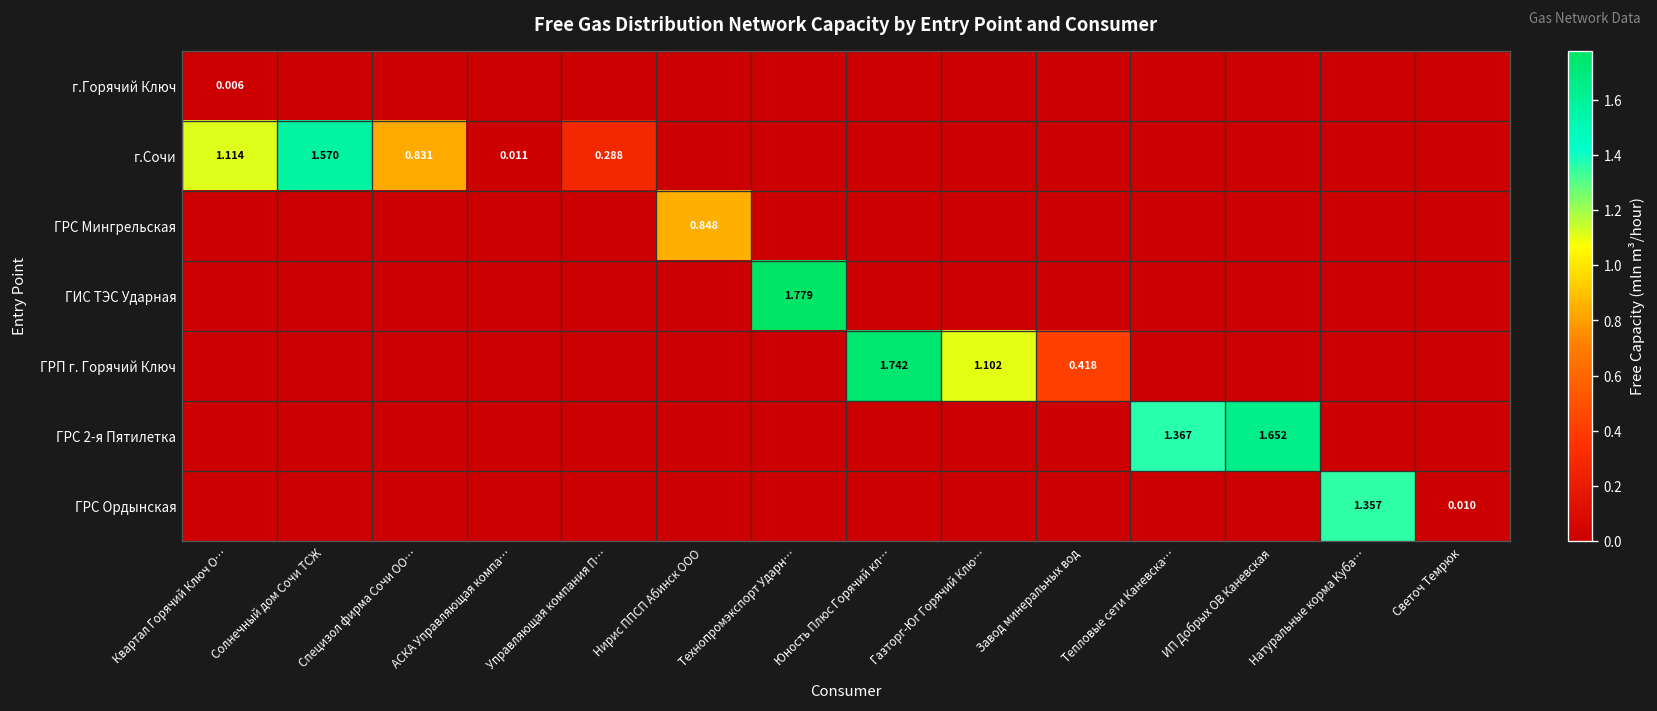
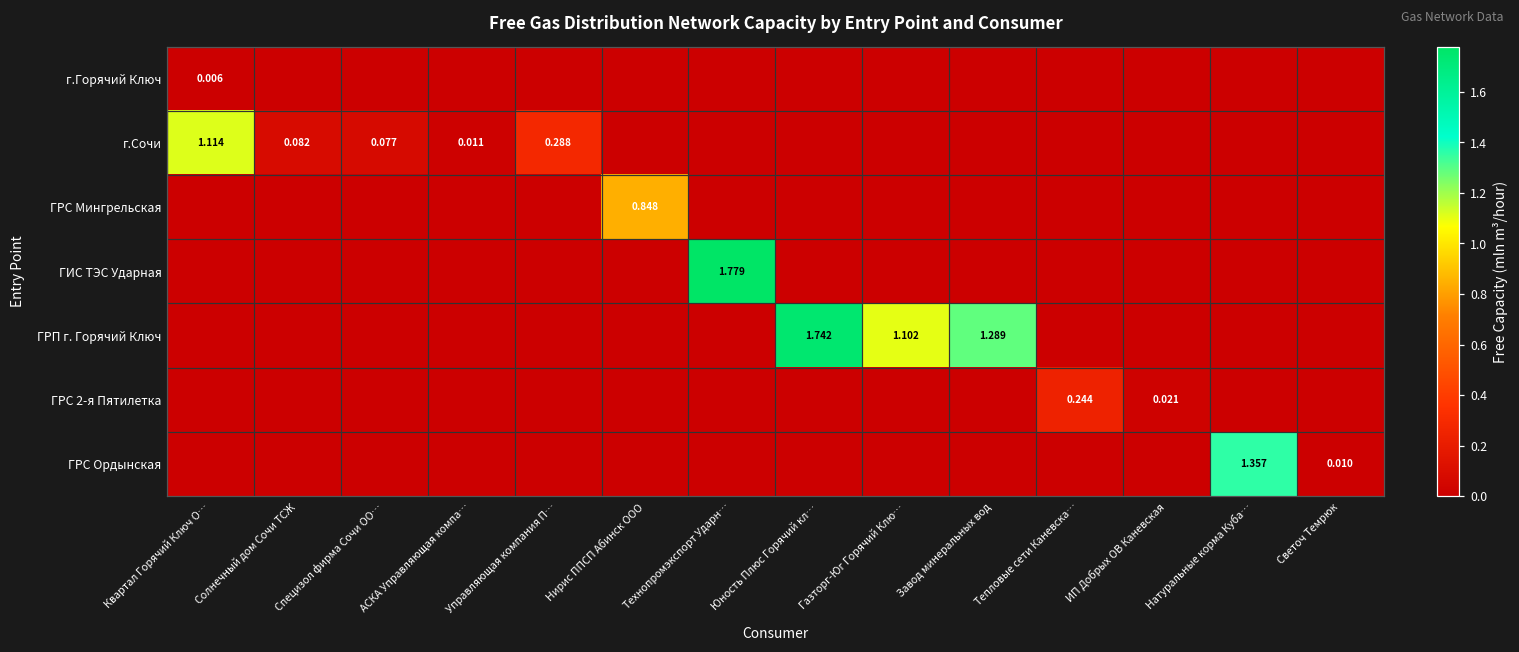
  {
    "г.Горячий Ключ": {
      "Квартал Горячий Ключ О…": 0.006
    },
    "г.Сочи": {
      "Квартал Горячий Ключ О…": 1.114,
-     "Солнечный дом Сочи ТСЖ": 1.570,
-     "Специзол фирма Сочи ОО…": 0.831,
+     "Солнечный дом Сочи ТСЖ": 0.082,
+     "Специзол фирма Сочи ОО…": 0.077,
      "АСКА Управляющая компа…": 0.011,
      "Управляющая компания П…": 0.288
    },
    "ГPС Mингрельская": {
      "Нирис ППСП Абинск ООО": 0.848
    },
    "ГИС ТЭС Ударная": {
      "Технопромэкспорт Ударн…": 1.779
    },
    "ГРП г. Горячий Ключ": {
      "Юность Плюс Горячий кл…": 1.742,
      "Газторг-Юг Горячий Клю…": 1.102,
-     "Завод минеральных вод": 0.418
+     "Завод минеральных вод": 1.289
    },
    "ГРС 2-я Пятилетка": {
-     "Тепловые сети Каневска…": 1.367,
-     "ИП Добрых ОВ Каневская": 1.652
+     "Тепловые сети Каневска…": 0.244,
+     "ИП Добрых ОВ Каневская": 0.021
    },
    "ГРС Oрдынская": {
      "Натуральные корма Куба…": 1.357,
      "Светоч Темрюк": 0.010
    }
  }
